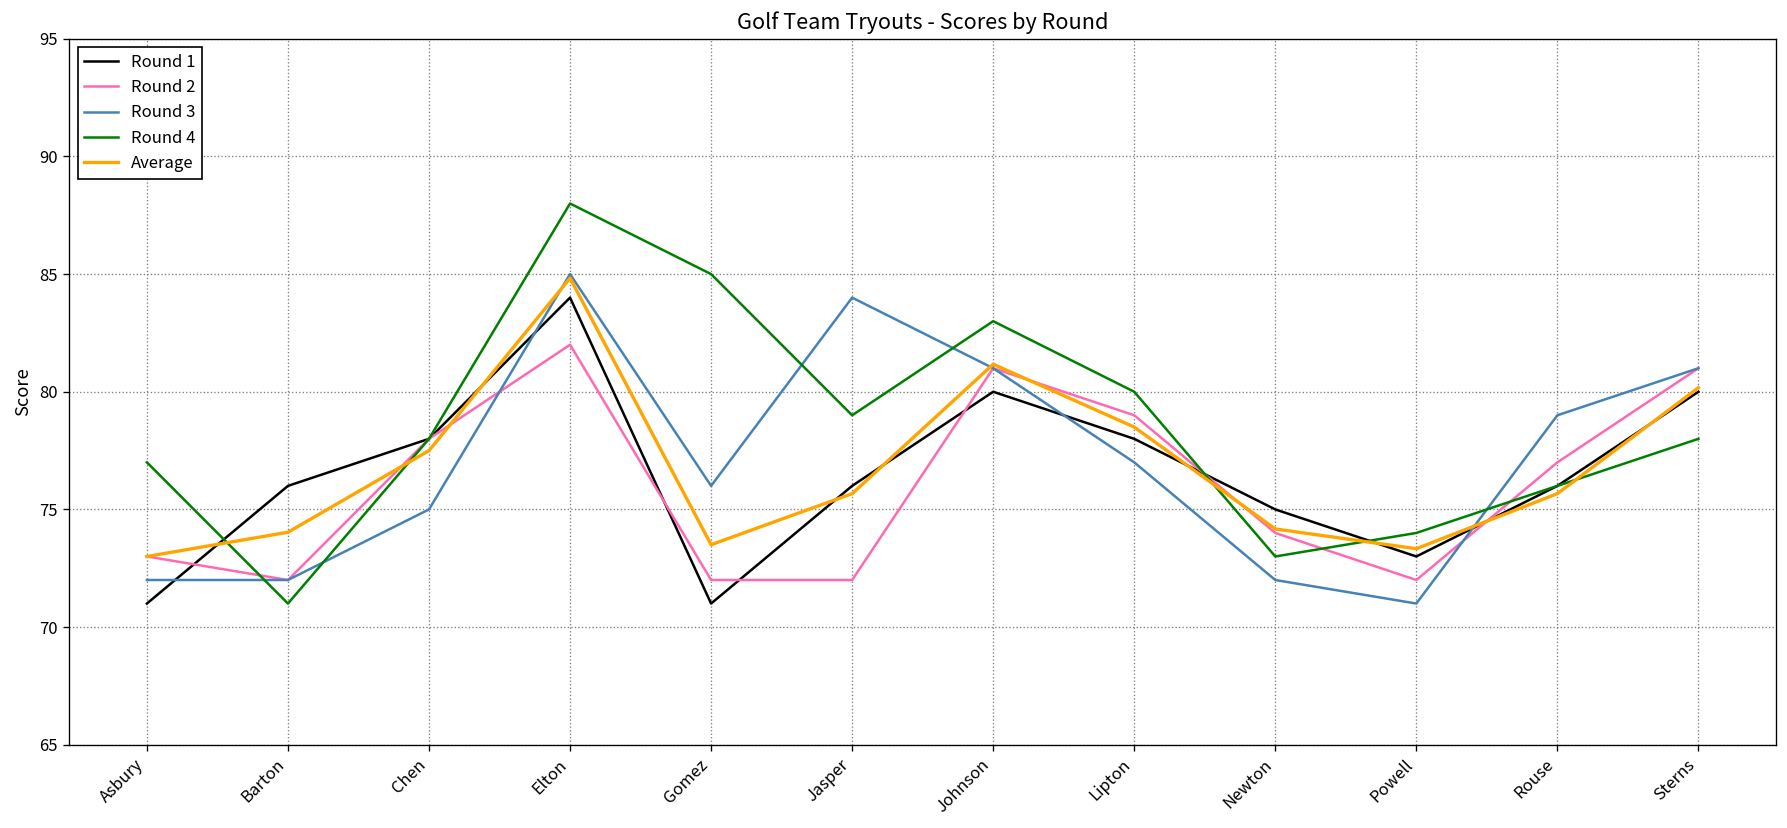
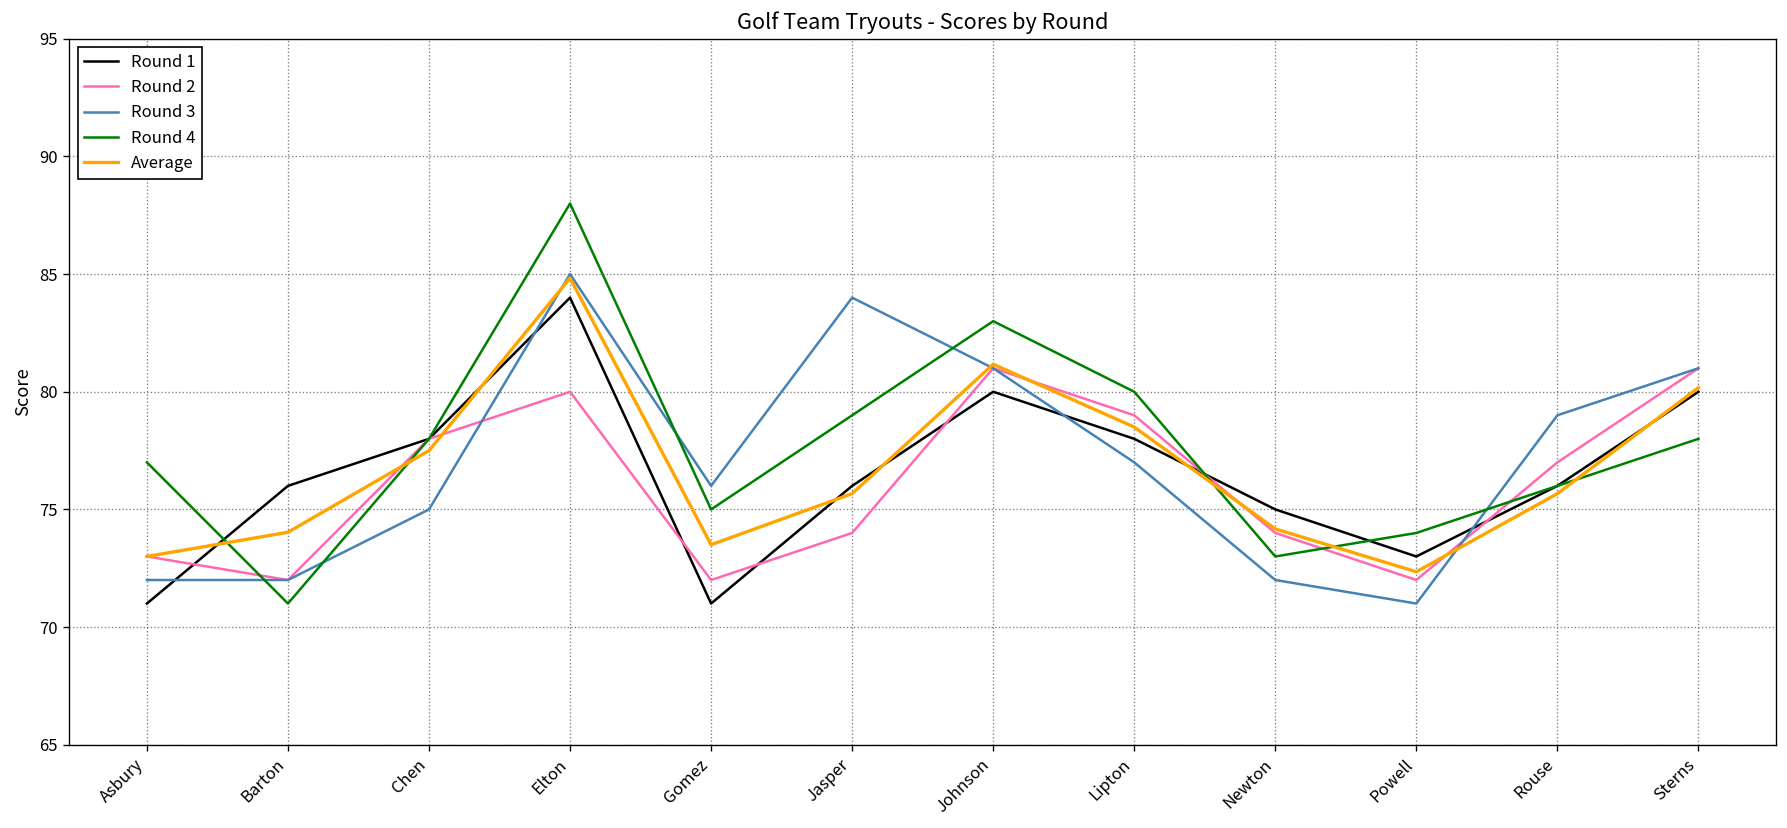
  {
    "Round 1": {
      "Asbury": 71.0,
      "Barton": 76.0,
      "Elton": 84.0,
      "Gomez": 71.0,
      "Jasper": 76.0,
      "Johnson": 80.0,
      "Lipton": 78.0,
      "Newton": 75.0,
      "Powell": 73.0,
      "Sterns": 80.0
    },
    "Round 2": {
-     "Elton": 82,
+     "Elton": 80,
      "Gomez": 72,
-     "Jasper": 72,
+     "Jasper": 74,
      "Lipton": 79,
      "Newton": 74,
      "Powell": 72,
      "Rouse": 77
    },
    "Round 3": {
      "Asbury": 72.0,
      "Chen": 75.0,
      "Elton": 85.0,
      "Gomez": 76.0,
      "Jasper": 84.0,
      "Lipton": 77.0,
      "Newton": 72.0,
      "Powell": 71.0,
      "Rouse": 79.0
    },
    "Round 4": {
      "Asbury": 77,
      "Barton": 71,
      "Elton": 88,
-     "Gomez": 85,
+     "Gomez": 75,
      "Jasper": 79,
      "Johnson": 83,
      "Lipton": 80,
      "Newton": 73,
      "Powell": 74,
      "Sterns": 78
    },
    "Average": {
      "Barton": 74.0,
      "Chen": 77.5,
      "Elton": 84.8,
      "Gomez": 73.5,
      "Jasper": 75.7,
      "Johnson": 81.2,
      "Lipton": 78.5,
      "Newton": 74.2,
-     "Powell": 73.3,
+     "Powell": 72.4,
      "Rouse": 75.7,
      "Sterns": 80.2
    }
  }
